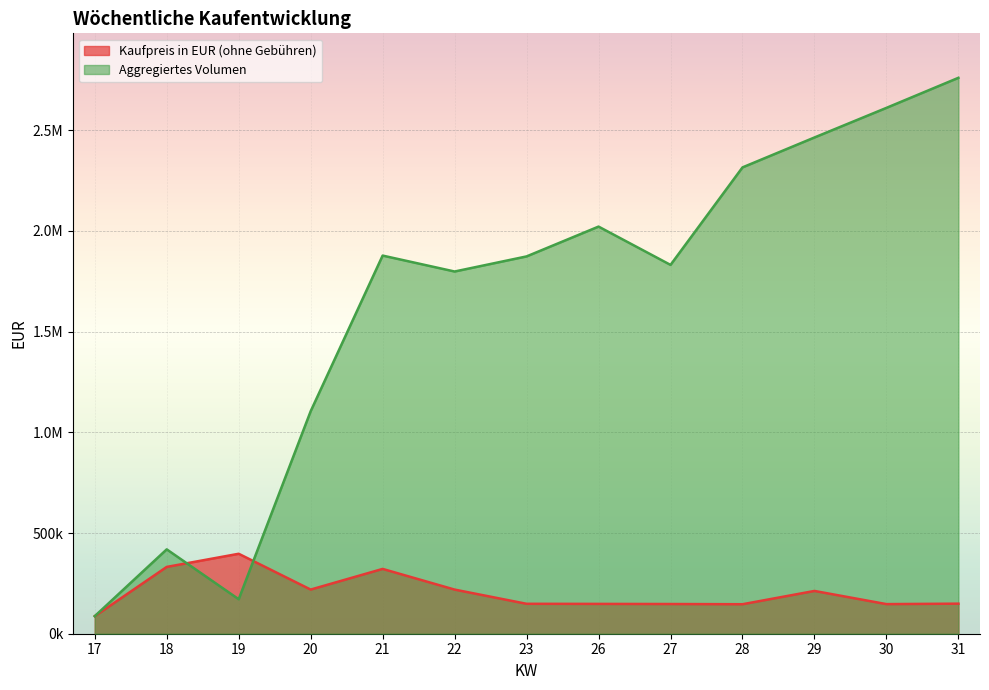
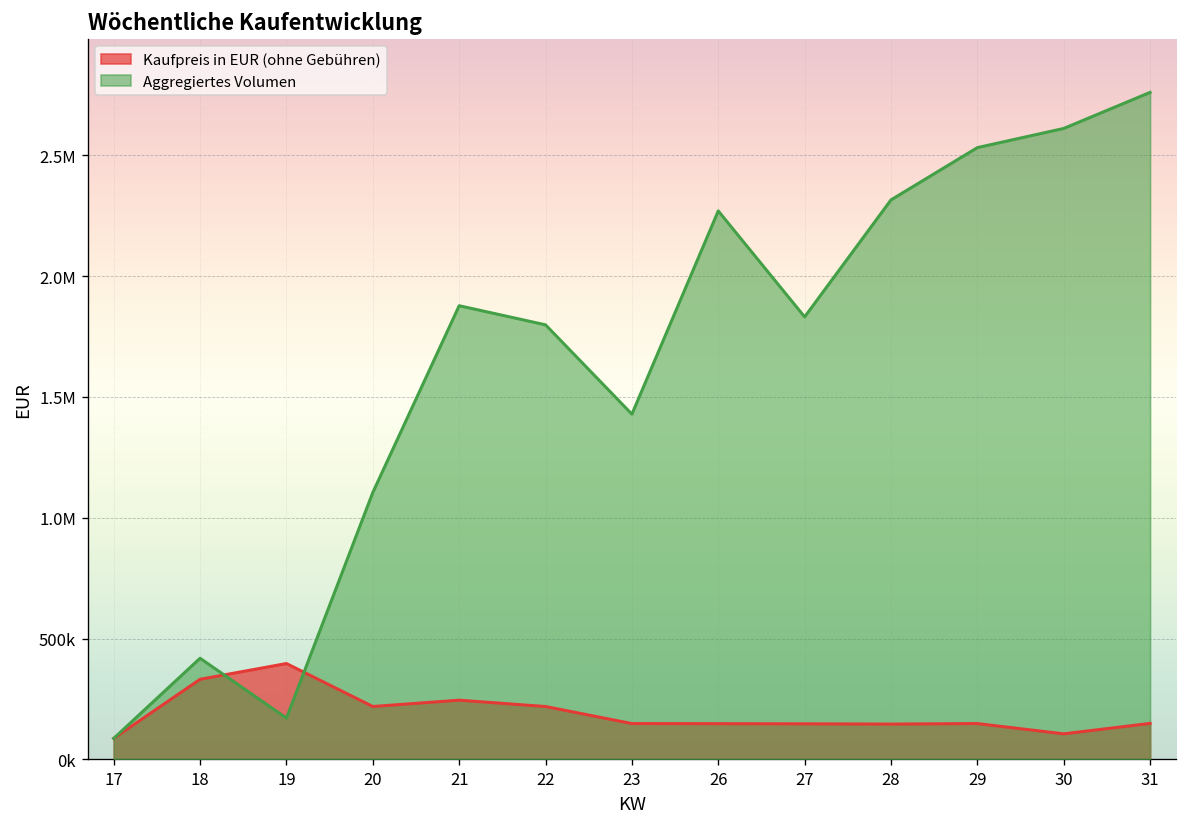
  {
    "Kaufpreis in EUR (ohne Gebühren)": {
      "18": 330000,
      "19": 400000,
      "20": 220000,
-     "21": 320000,
+     "21": 250000,
      "22": 220000,
      "23": 150000,
      "26": 150000,
      "27": 150000,
      "28": 150000,
-     "29": 210000,
-     "30": 150000,
+     "29": 150000,
+     "30": 110000,
      "31": 150000
    },
    "Aggregiertes Volumen": {
      "18": 420000,
      "19": 170000,
      "20": 1100000,
      "21": 1880000,
      "22": 1800000,
-     "23": 1870000,
-     "26": 2020000,
+     "23": 1430000,
+     "26": 2270000,
      "27": 1830000,
      "28": 2320000,
-     "29": 2460000,
+     "29": 2530000,
      "30": 2610000,
      "31": 2760000
    }
  }
